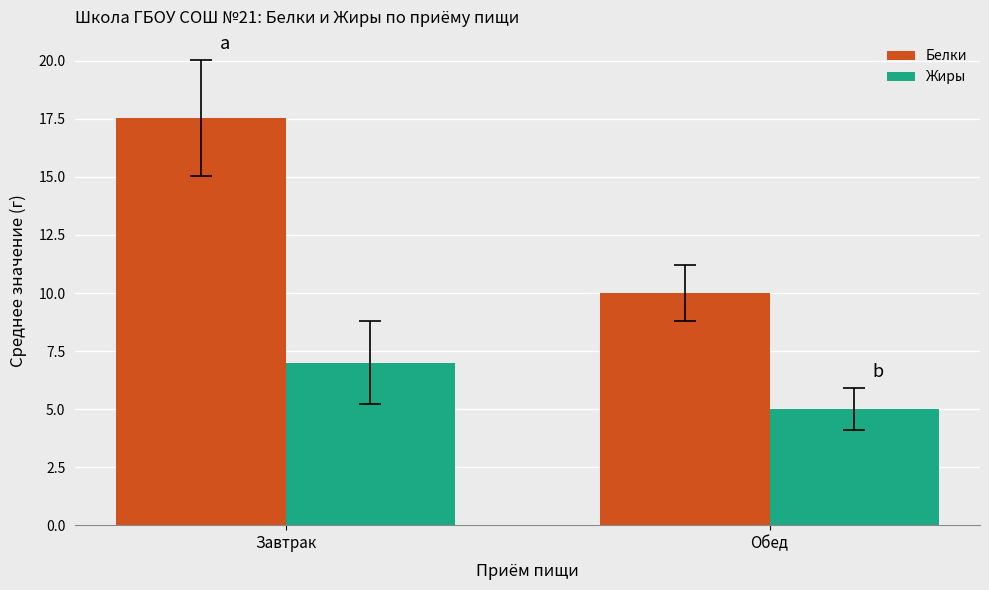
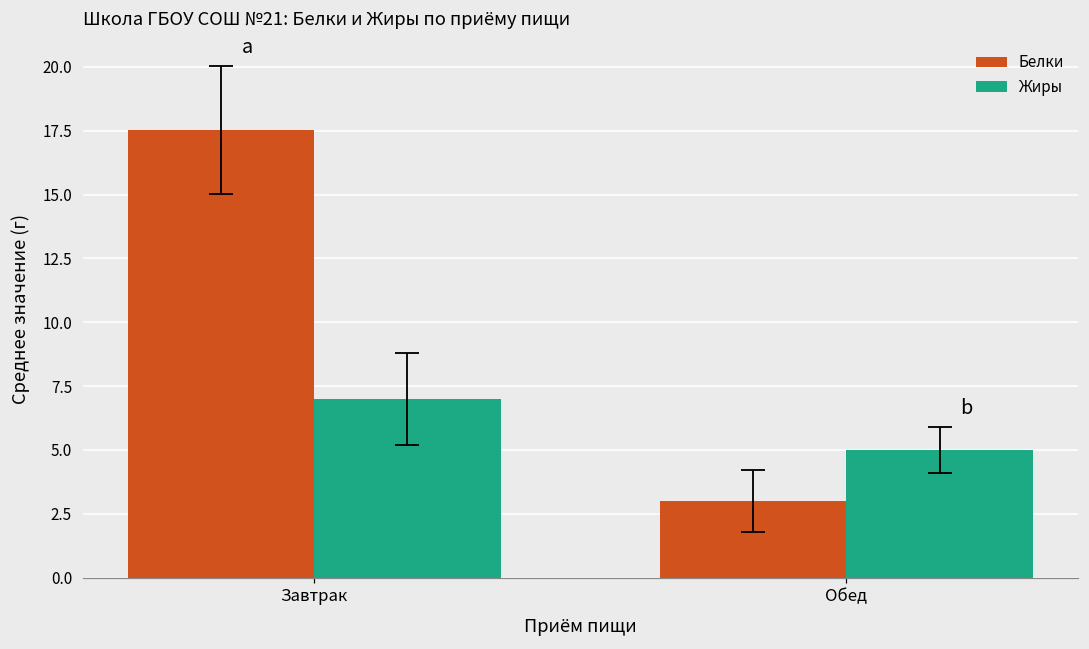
  {
    "Белки": {
      "Завтрак": 17.5,
-     "Обед": 10
+     "Обед": 3
    },
    "Жиры": {
      "Завтрак": 7,
      "Обед": 5
    }
  }
